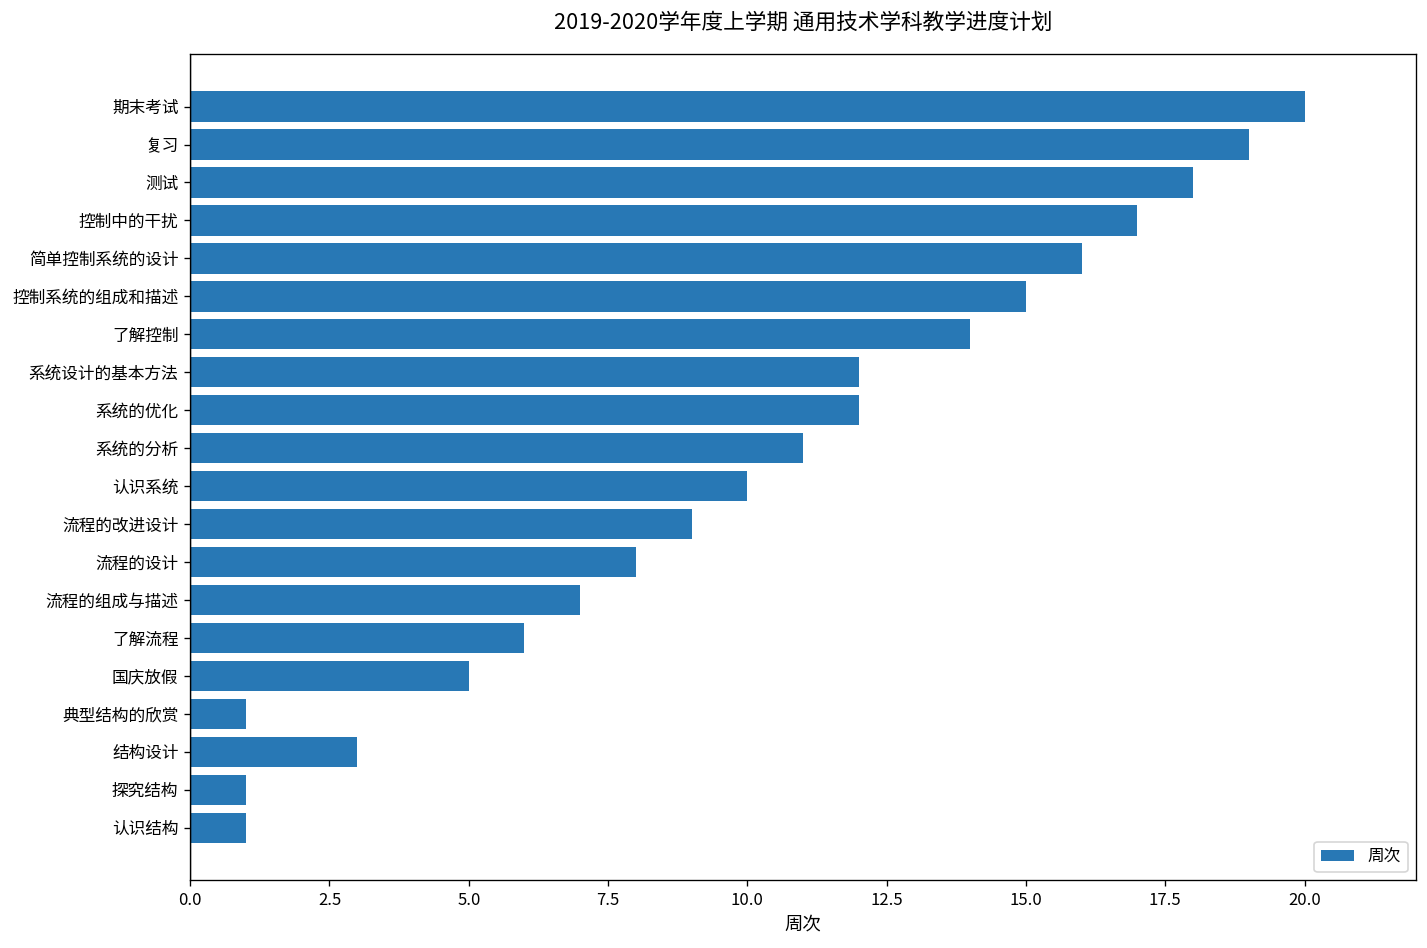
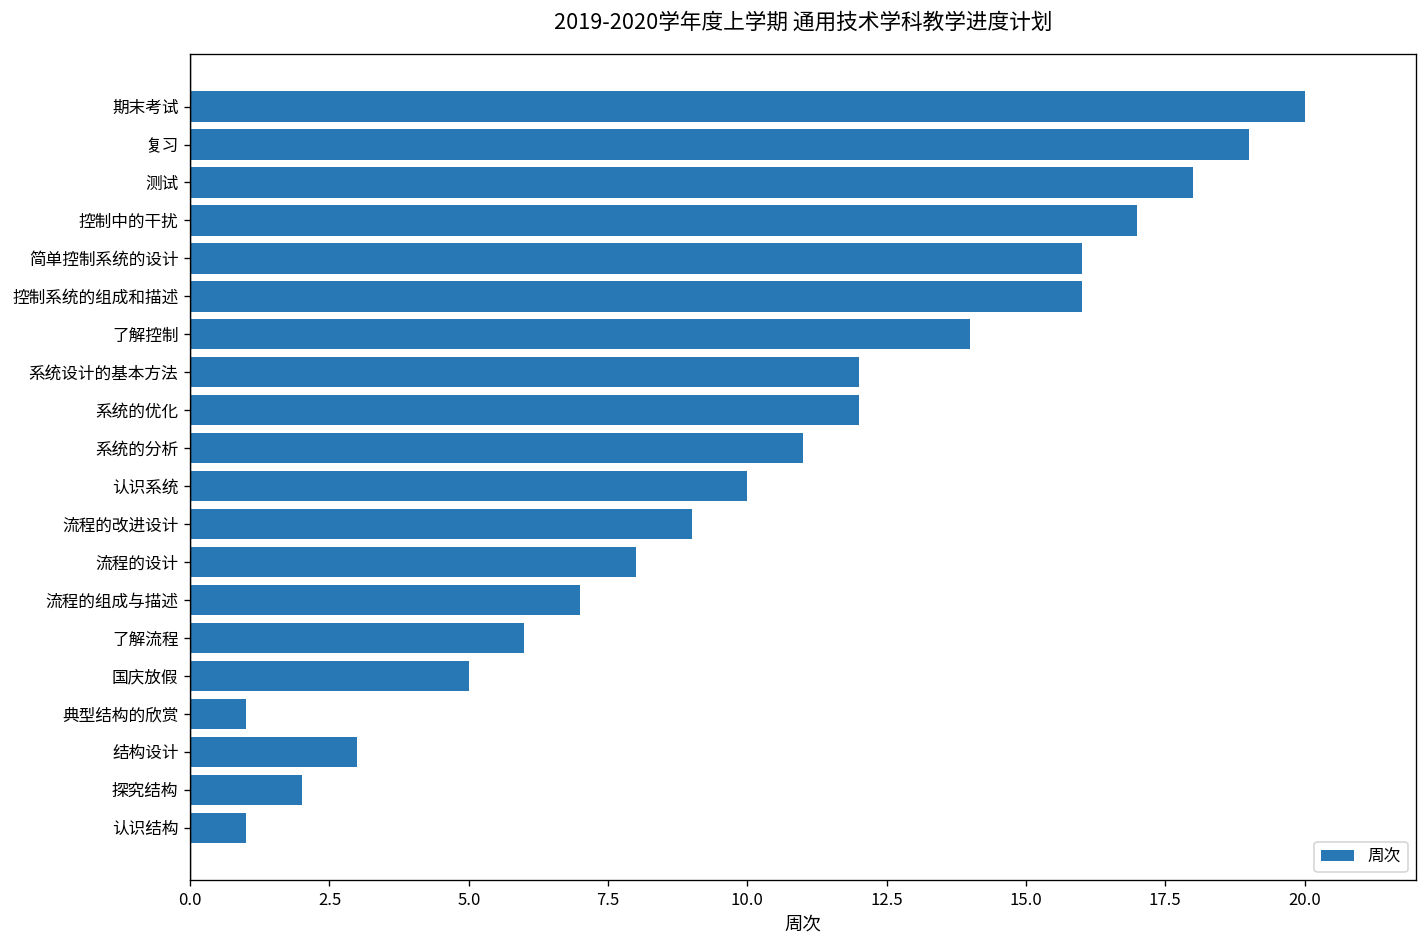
  {
    "期末考试": 20,
    "复习": 19,
    "测试": 18,
    "控制中的干扰": 17,
    "简单控制系统的设计": 16,
-   "控制系统的组成和描述": 15,
+   "控制系统的组成和描述": 16,
    "了解控制": 14,
    "系统设计的基本方法": 12,
    "系统的优化": 12,
    "系统的分析": 11,
    "认识系统": 10,
    "流程的改进设计": 9,
    "流程的设计": 8,
    "流程的组成与描述": 7,
    "了解流程": 6,
    "国庆放假": 5,
    "典型结构的欣赏": 1,
    "结构设计": 3,
-   "探究结构": 1,
+   "探究结构": 2,
    "认识结构": 1
  }
